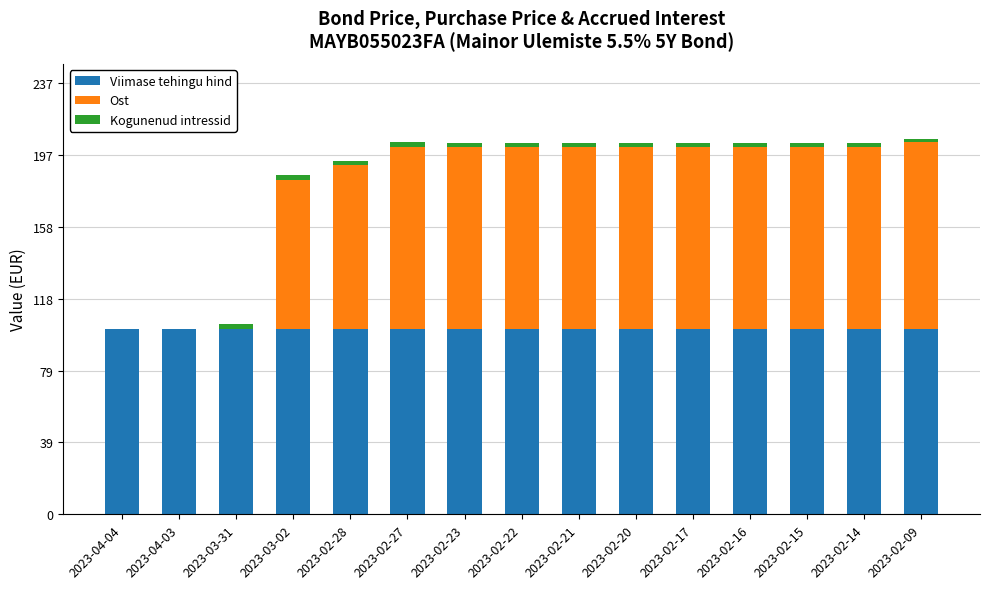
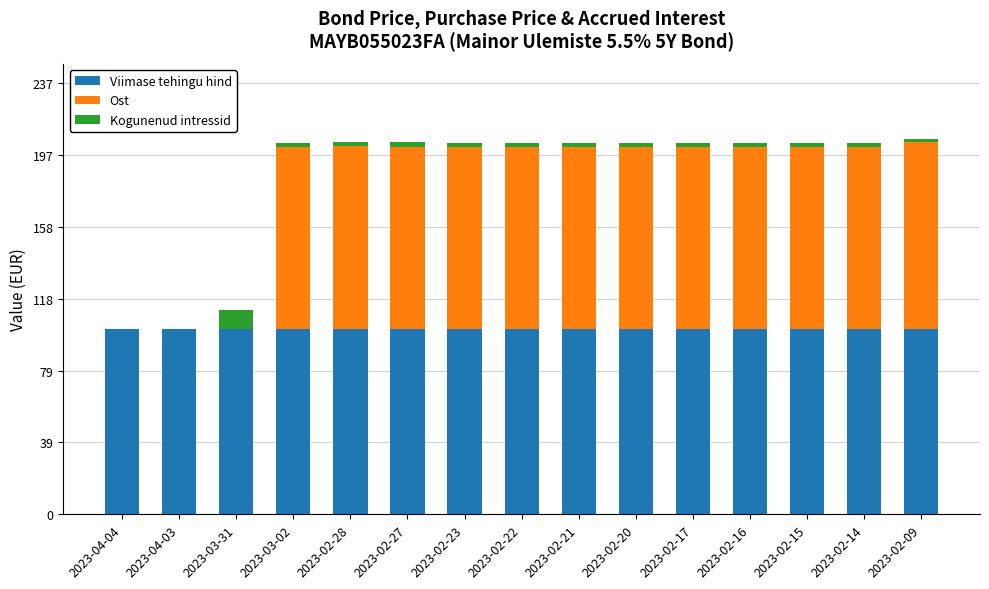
  {
    "Viimase tehingu hind": {
      "2023-04-04": 102,
      "2023-04-03": 102,
      "2023-03-31": 102,
      "2023-03-02": 102,
      "2023-02-28": 102,
      "2023-02-27": 102,
      "2023-02-23": 102,
      "2023-02-22": 102,
      "2023-02-21": 102,
      "2023-02-20": 102,
      "2023-02-17": 102,
      "2023-02-16": 102,
      "2023-02-15": 102,
      "2023-02-14": 102,
      "2023-02-09": 102
    },
    "Ost": {
      "2023-04-04": 0,
      "2023-04-03": 0,
      "2023-03-31": 0,
-     "2023-03-02": 82,
-     "2023-02-28": 90,
+     "2023-03-02": 100,
+     "2023-02-28": 100,
      "2023-02-27": 100,
      "2023-02-23": 100,
      "2023-02-22": 100,
      "2023-02-21": 100,
      "2023-02-20": 100,
      "2023-02-17": 100,
      "2023-02-16": 100,
      "2023-02-15": 100,
      "2023-02-14": 100,
      "2023-02-09": 102
    },
    "Kogunenud intressid": {
      "2023-04-04": 0,
      "2023-04-03": 0,
-     "2023-03-31": 3,
+     "2023-03-31": 10,
      "2023-03-02": 2,
      "2023-02-28": 2,
      "2023-02-27": 2,
      "2023-02-23": 2,
      "2023-02-22": 2,
      "2023-02-21": 2,
      "2023-02-20": 2,
      "2023-02-17": 2,
      "2023-02-16": 2,
      "2023-02-15": 2,
      "2023-02-14": 2,
      "2023-02-09": 2
    }
  }
